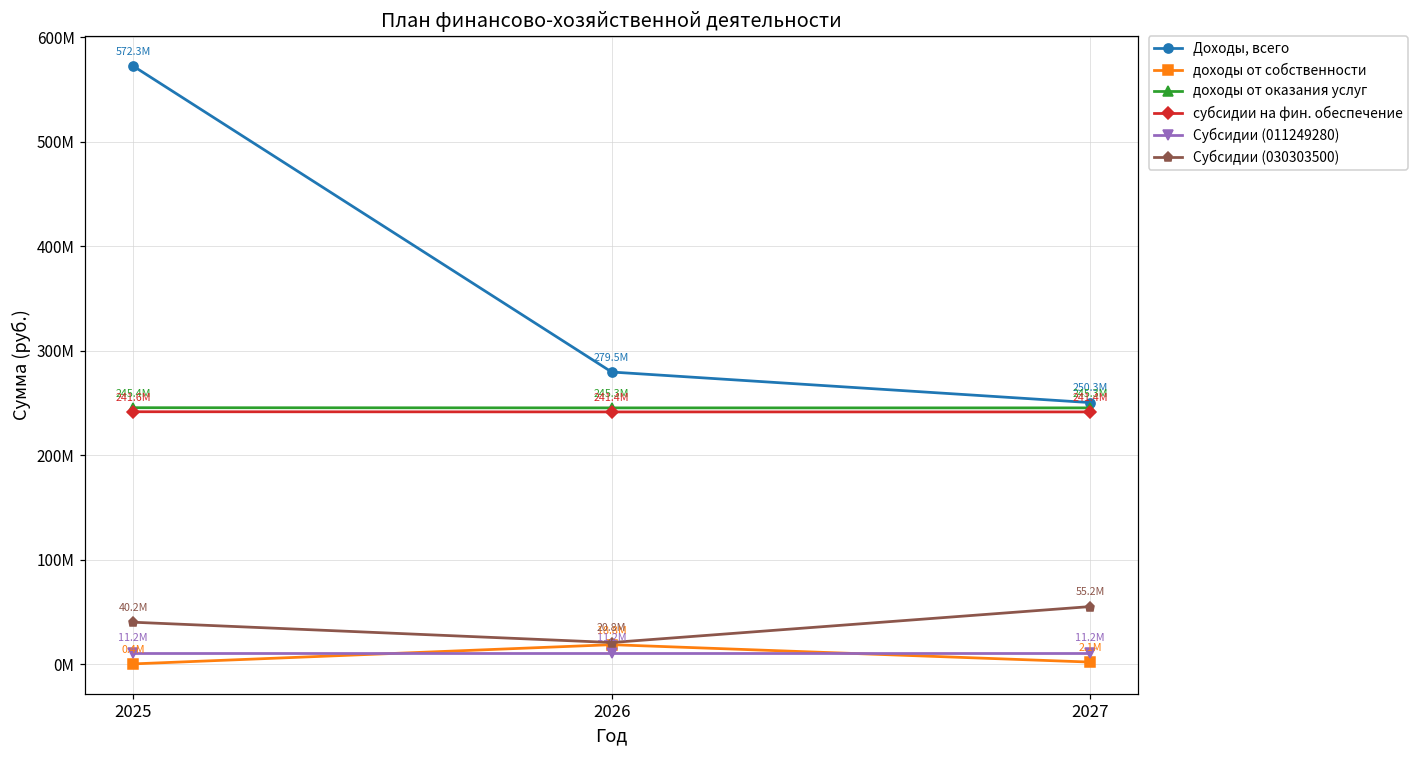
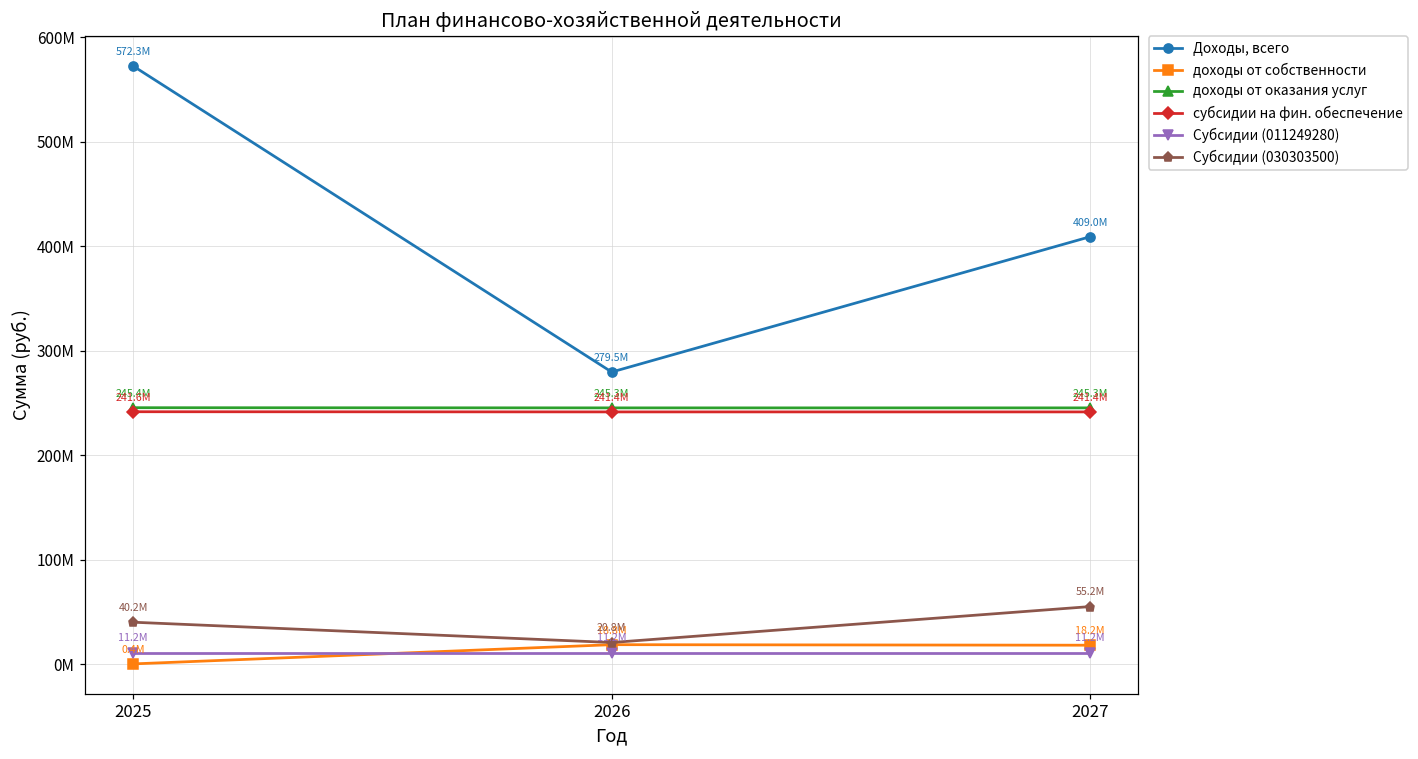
  {
    "Доходы, всего": {
      "2025": "572.3M",
      "2026": "279.5M",
-     "2027": "250.3M"
+     "2027": "409.0M"
    },
    "доходы от собственности": {
-     "2027": "2.1M"
+     "2027": "18.2M"
    },
    "Субсидии (011249280)": {
      "2025": "11.2M"
    },
    "Субсидии (030303500)": {
      "2025": "40.2M",
      "2027": "55.2M"
    }
  }
